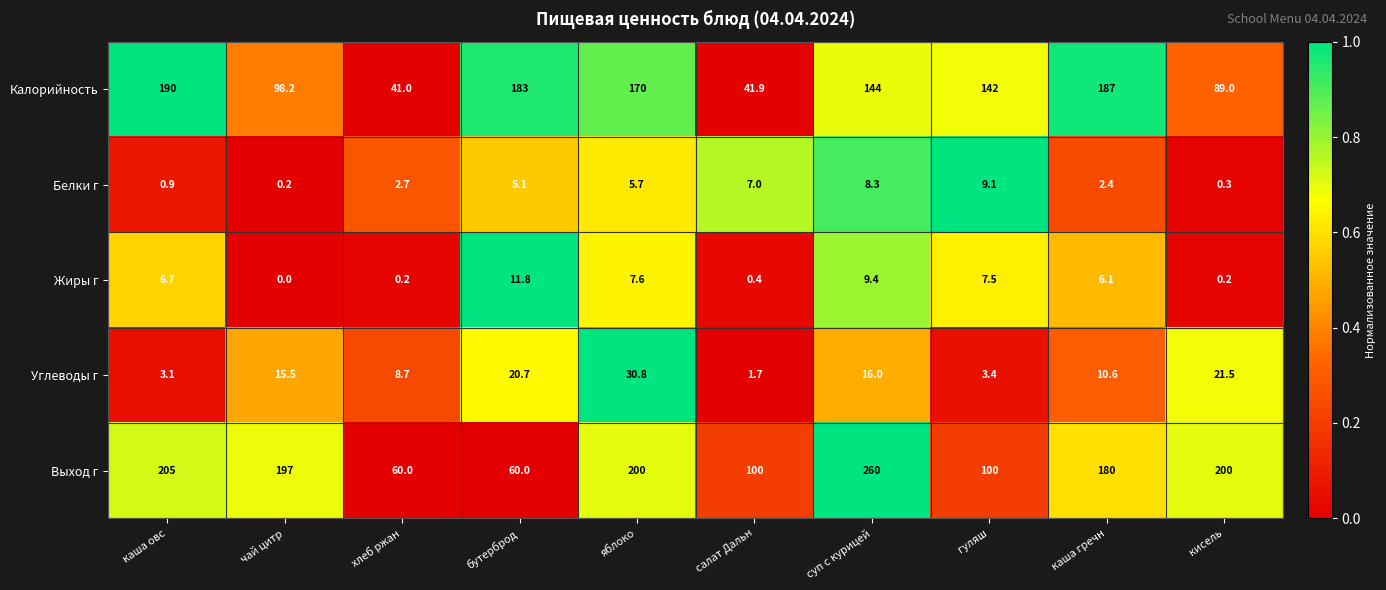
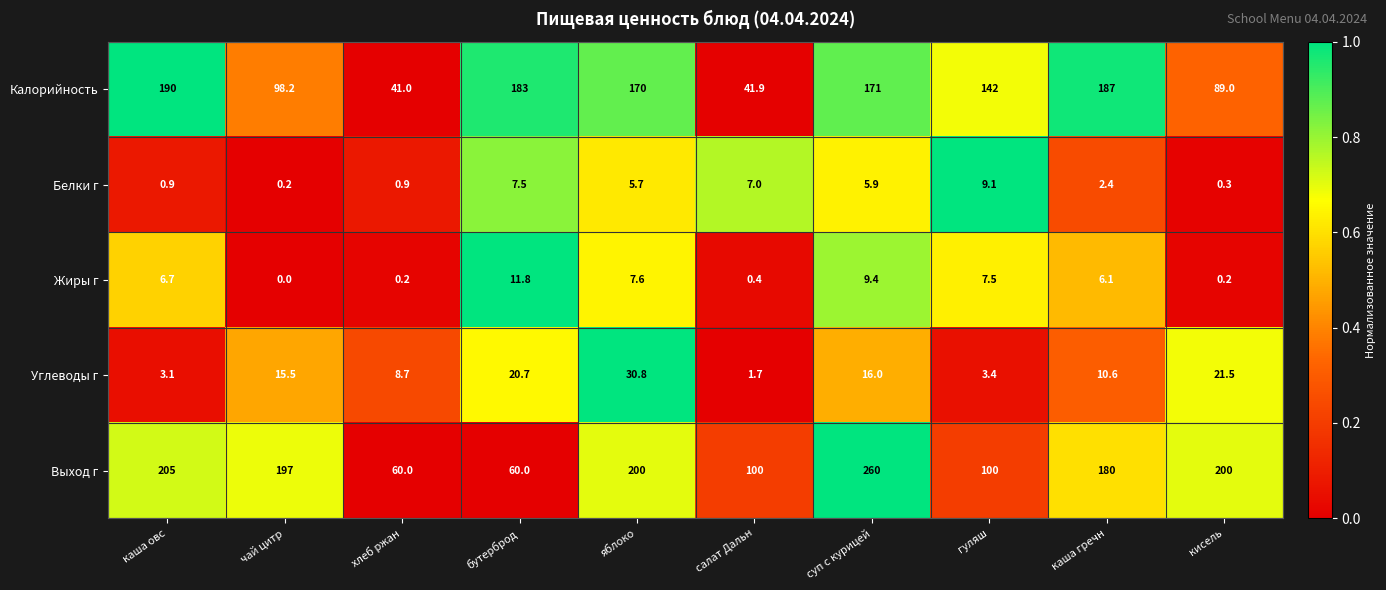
  {
    "Калорийность": {
      "каша овс": 190,
      "чай цитр": 98.2,
      "хлеб ржан": 41.0,
      "бутерброд": 183,
      "яблоко": 170,
      "салат Дальн": 41.9,
-     "суп с курицей": 144,
+     "суп с курицей": 171,
      "гуляш": 142,
      "каша гречн": 187,
      "кисель": 89.0
    },
    "Белки г": {
      "каша овс": 0.9,
      "чай цитр": 0.2,
-     "хлеб ржан": 2.7,
-     "бутерброд": 5.1,
+     "хлеб ржан": 0.9,
+     "бутерброд": 7.5,
      "яблоко": 5.7,
      "салат Дальн": 7.0,
-     "суп с курицей": 8.3,
+     "суп с курицей": 5.9,
      "гуляш": 9.1,
      "каша гречн": 2.4,
      "кисель": 0.3
    },
    "Жиры г": {
      "каша овс": 6.7,
      "чай цитр": 0.0,
      "хлеб ржан": 0.2,
      "бутерброд": 11.8,
      "яблоко": 7.6,
      "салат Дальн": 0.4,
      "суп с курицей": 9.4,
      "гуляш": 7.5,
      "каша гречн": 6.1,
      "кисель": 0.2
    },
    "Углеводы г": {
      "каша овс": 3.1,
      "чай цитр": 15.5,
      "хлеб ржан": 8.7,
      "бутерброд": 20.7,
      "яблоко": 30.8,
      "салат Дальн": 1.7,
      "суп с курицей": 16.0,
      "гуляш": 3.4,
      "каша гречн": 10.6,
      "кисель": 21.5
    },
    "Выход г": {
      "каша овс": 205,
      "чай цитр": 197,
      "хлеб ржан": 60.0,
      "бутерброд": 60.0,
      "яблоко": 200,
      "салат Дальн": 100,
      "суп с курицей": 260,
      "гуляш": 100,
      "каша гречн": 180,
      "кисель": 200
    }
  }
